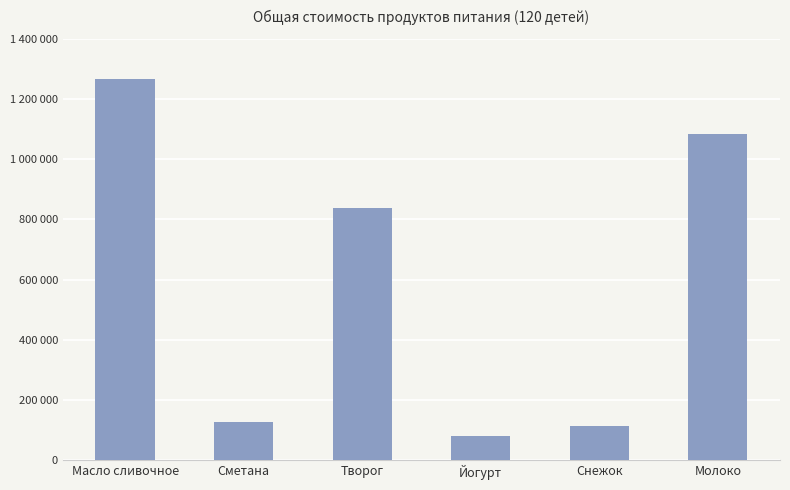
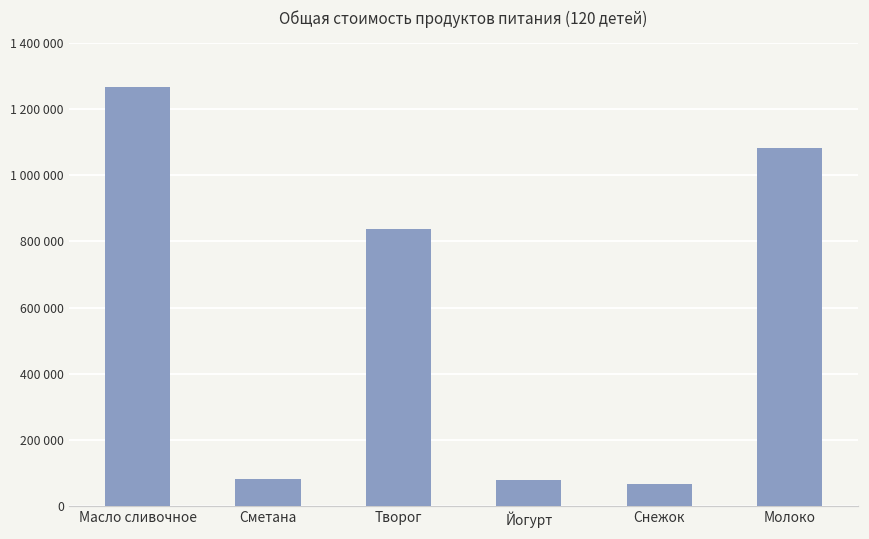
  {
    "Масло сливочное": 1270000,
-   "Сметана": 130000,
+   "Сметана": 80000,
    "Творог": 840000,
    "Йогурт": 80000,
-   "Снежок": 110000,
+   "Снежок": 70000,
    "Молоко": 1080000
  }
